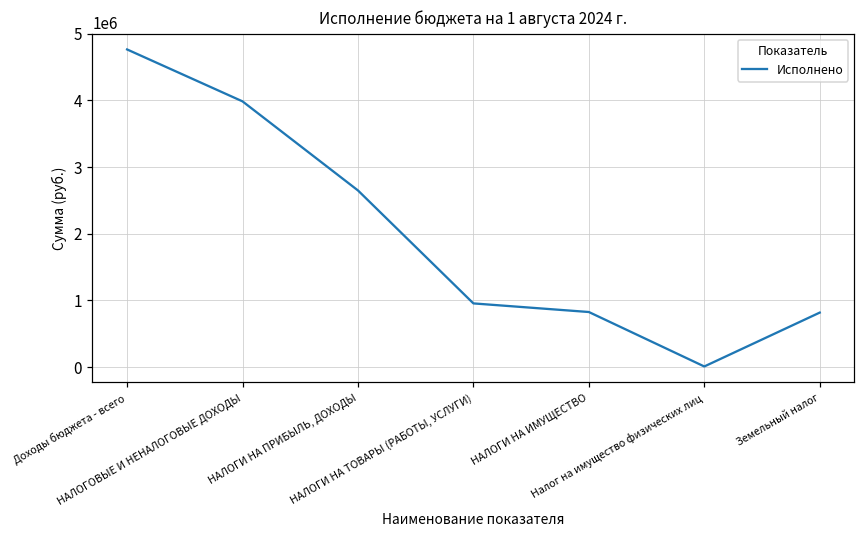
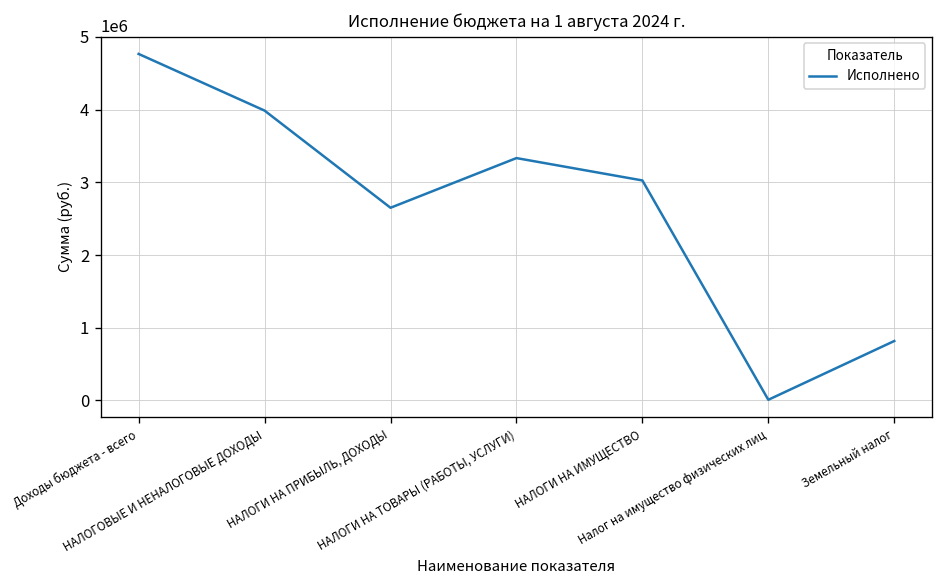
  {
    "Доходы бюджета - всего": 4800000,
    "НАЛОГОВЫЕ И НЕНАЛОГОВЫЕ ДОХОДЫ": 4000000,
    "НАЛОГИ НА ПРИБЫЛЬ, ДОХОДЫ": 2600000,
-   "НАЛОГИ НА ТОВАРЫ (РАБОТЫ, УСЛУГИ)": 1000000,
-   "НАЛОГИ НА ИМУЩЕСТВО": 800000,
+   "НАЛОГИ НА ТОВАРЫ (РАБОТЫ, УСЛУГИ)": 3300000,
+   "НАЛОГИ НА ИМУЩЕСТВО": 3000000,
    "Налог на имущество физических лиц": 0,
    "Земельный налог": 800000
  }
